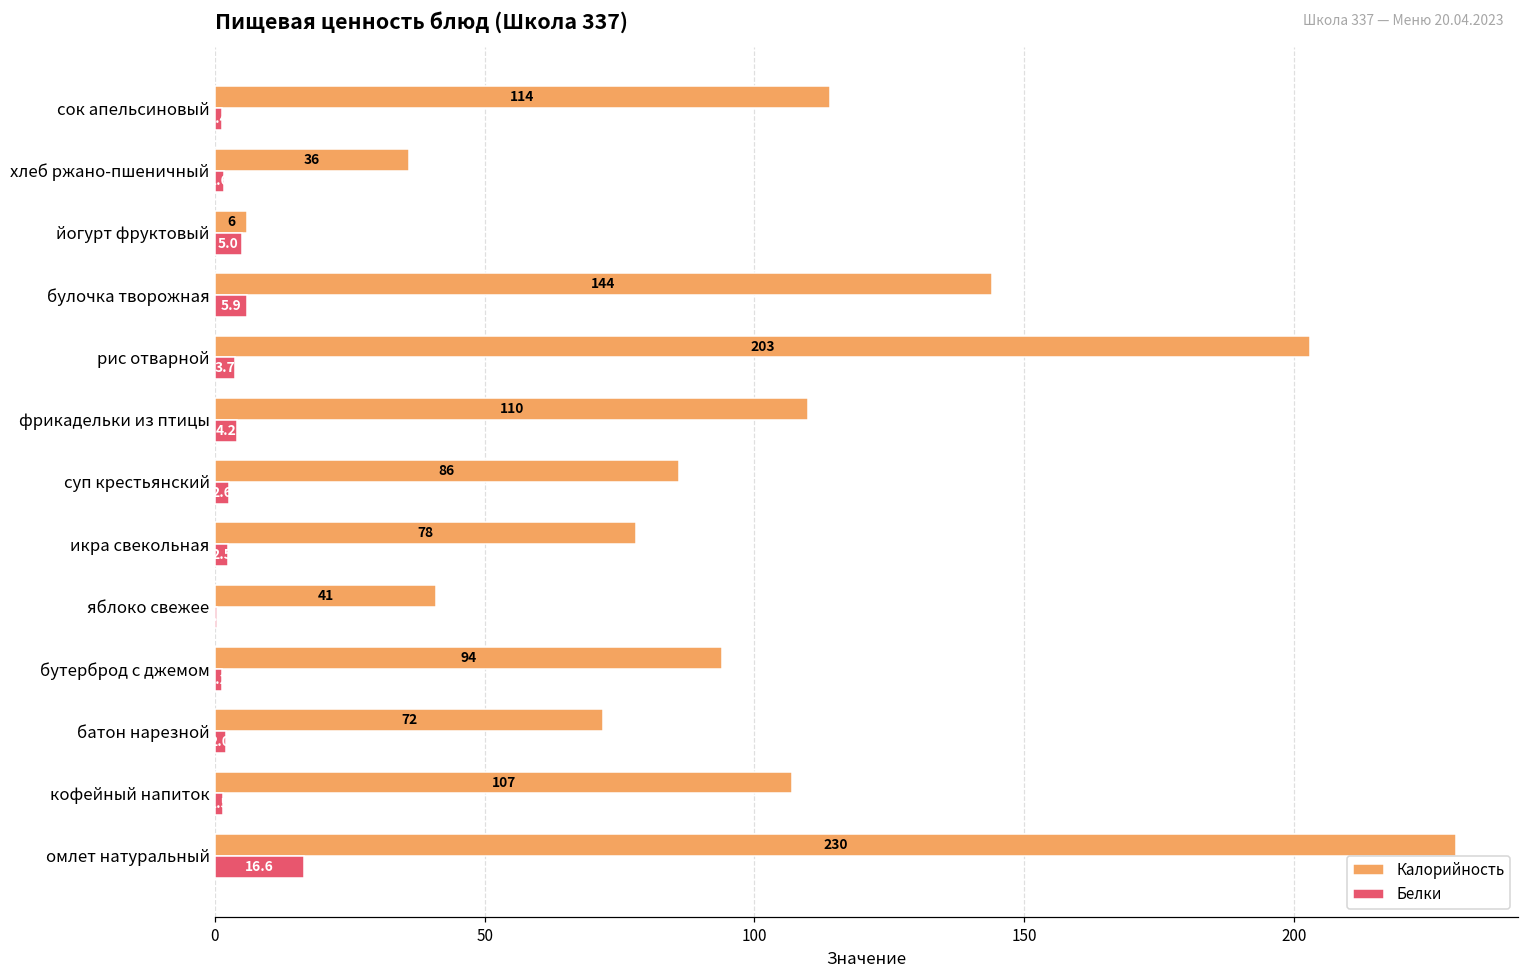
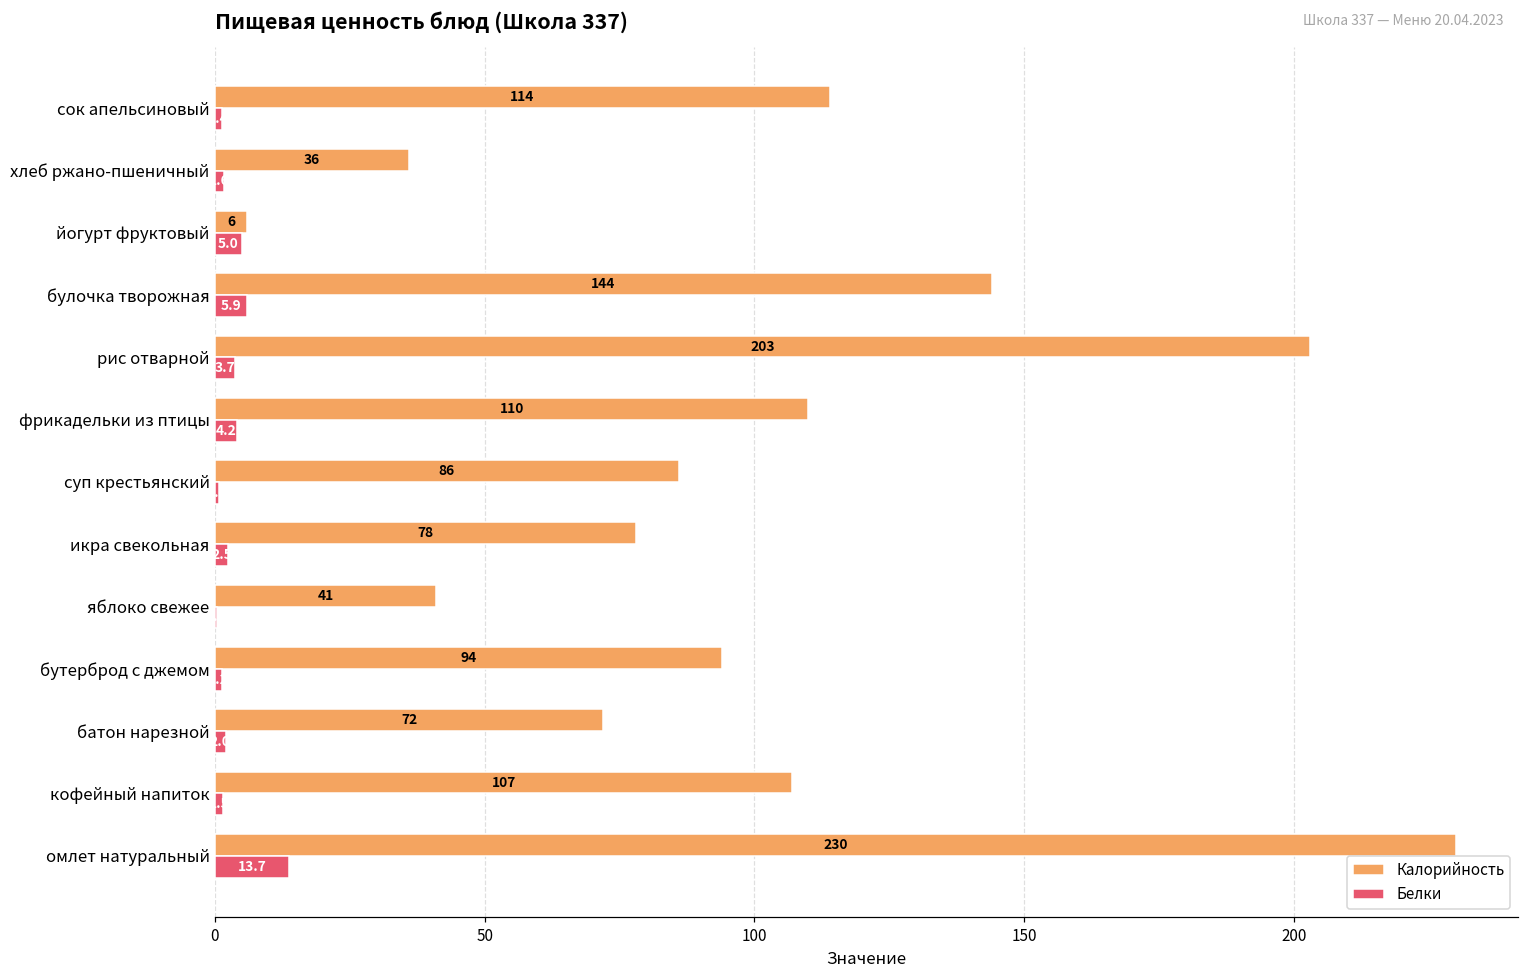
  {
    "Калорийность": {
      "сок апельсиновый": 114,
      "хлеб ржано-пшеничный": 36,
      "йогурт фруктовый": 6,
      "булочка творожная": 144,
      "рис отварной": 203,
      "фрикадельки из птицы": 110,
      "суп крестьянский": 86,
      "икра свекольная": 78,
      "яблоко свежее": 41,
      "бутерброд с джемом": 94,
      "батон нарезной": 72,
      "кофейный напиток": 107,
      "омлет натуральный": 230
    },
    "Белки": {
      "йогурт фруктовый": 5.0,
      "булочка творожная": 5.9,
      "рис отварной": 3.7,
      "фрикадельки из птицы": 4.2,
-     "суп крестьянский": 3,
+     "суп крестьянский": 1,
      "икра свекольная": 2.5,
-     "омлет натуральный": 16.6
+     "омлет натуральный": 13.7
    }
  }
